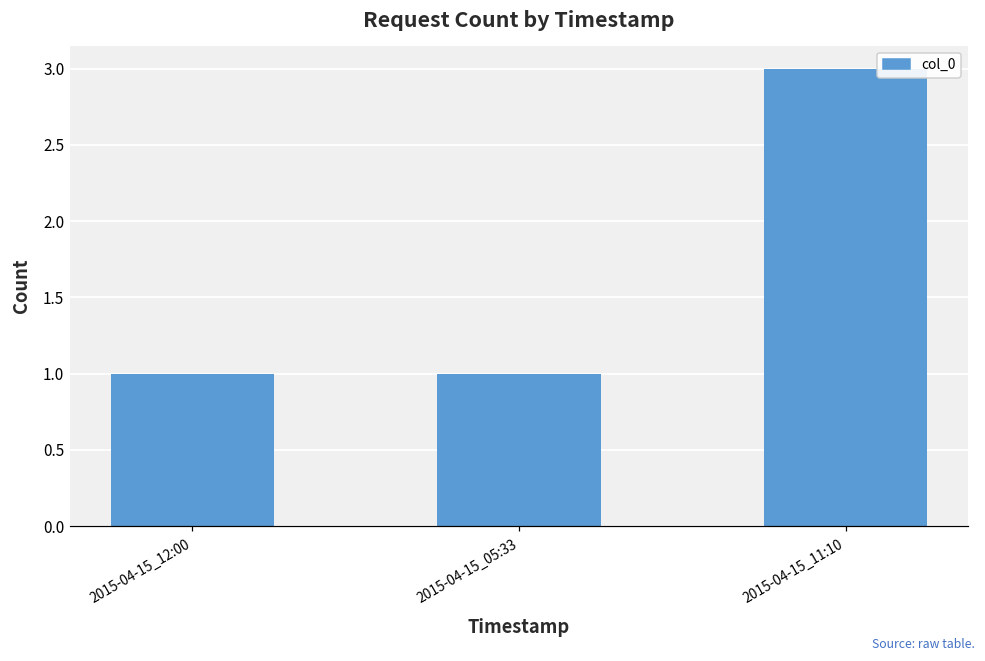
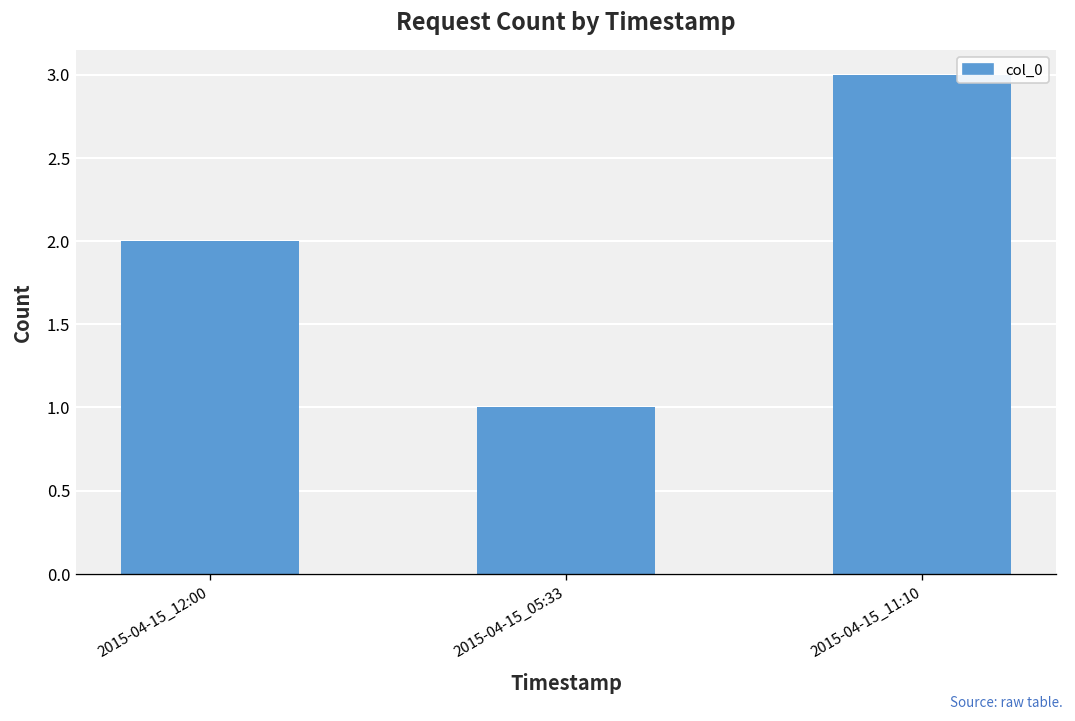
  {
-   "2015-04-15_12:00": 1,
+   "2015-04-15_12:00": 2,
    "2015-04-15_05:33": 1,
    "2015-04-15_11:10": 3
  }
